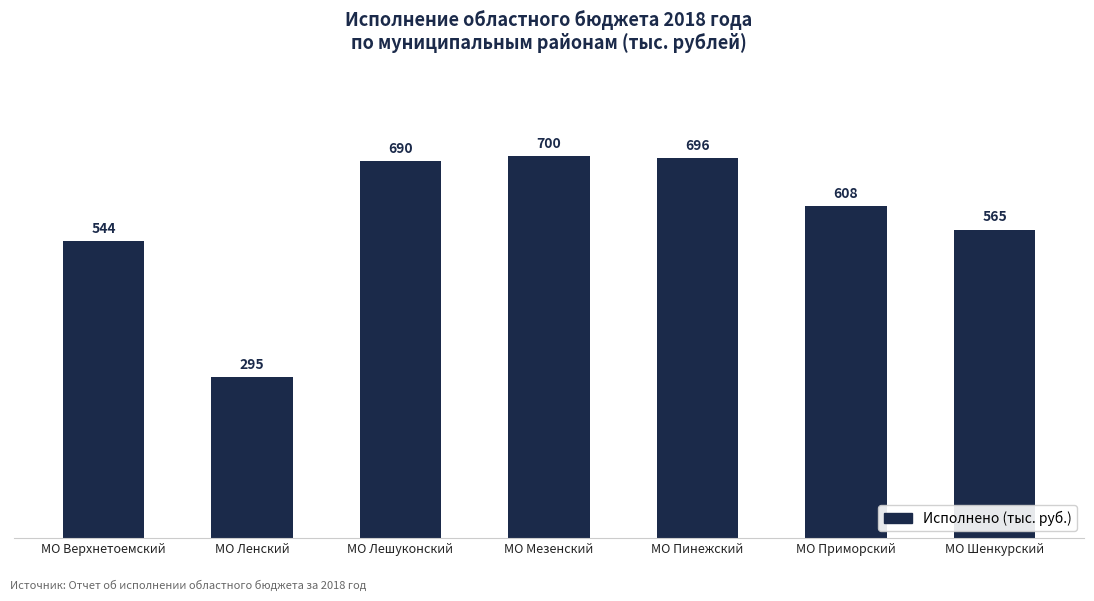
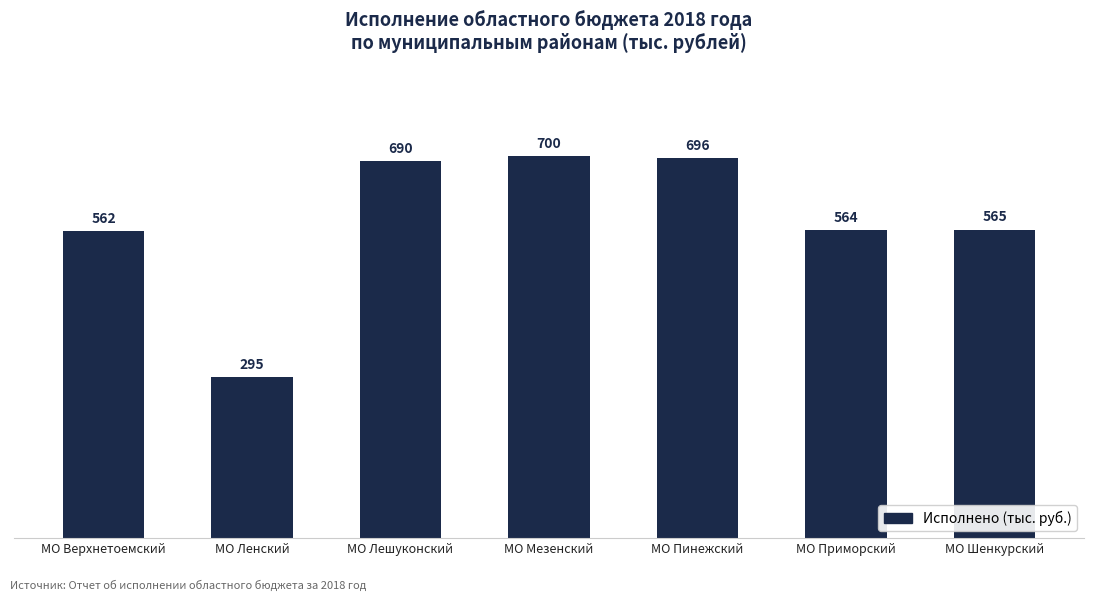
  {
-   "МО Верхнетоемский": 544,
+   "МО Верхнетоемский": 562,
    "МО Ленский": 295,
    "МО Лешуконский": 690,
    "МО Мезенский": 700,
    "МО Пинежский": 696,
-   "МО Приморский": 608,
+   "МО Приморский": 564,
    "МО Шенкурский": 565
  }
